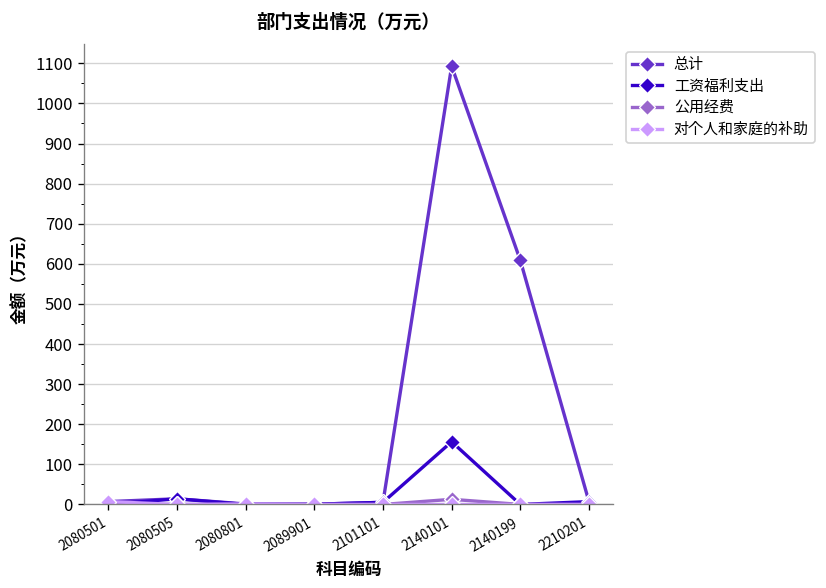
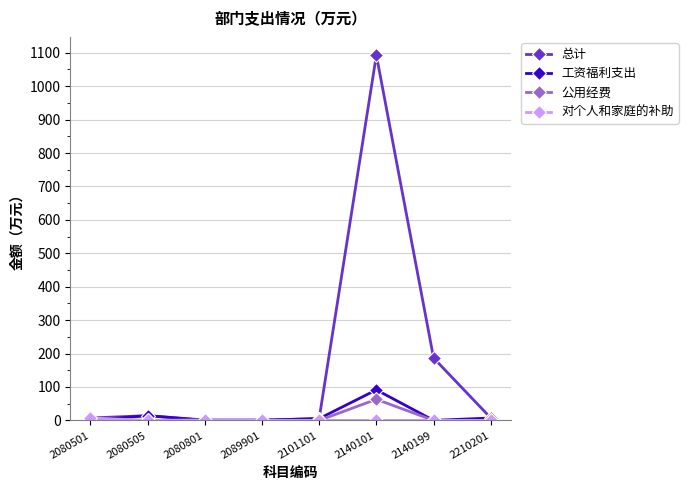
  {
    "总计": {
      "2140101": 1090,
-     "2140199": 610
+     "2140199": 190
    },
    "工资福利支出": {
-     "2140101": 160
+     "2140101": 90
    },
    "公用经费": {
-     "2140101": 10
+     "2140101": 60
    },
    "对个人和家庭的补助": {
      "2140101": 0
    }
  }
